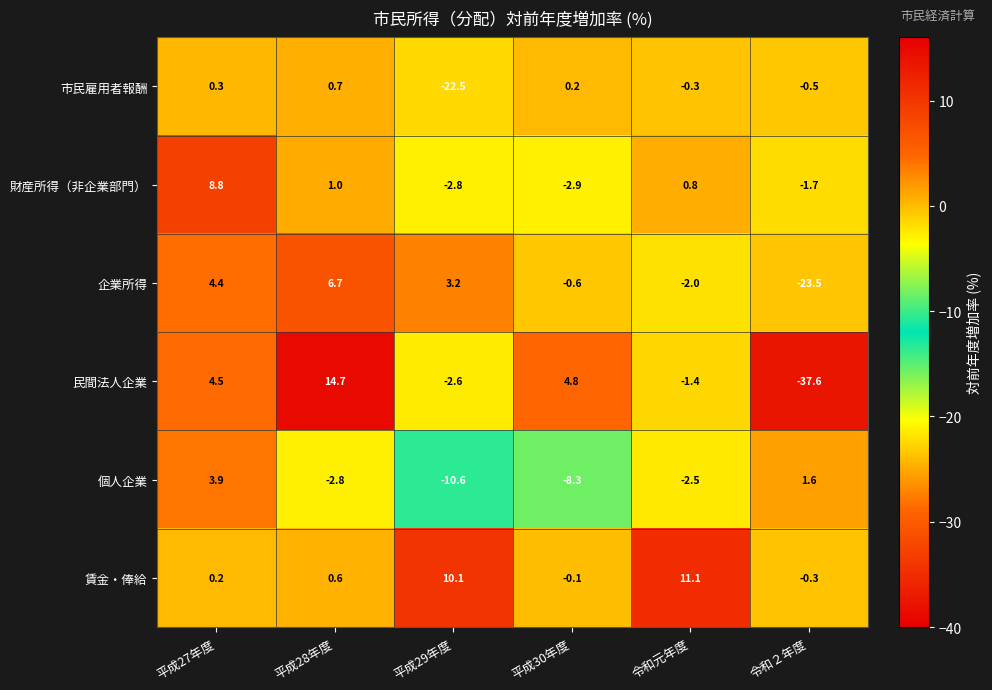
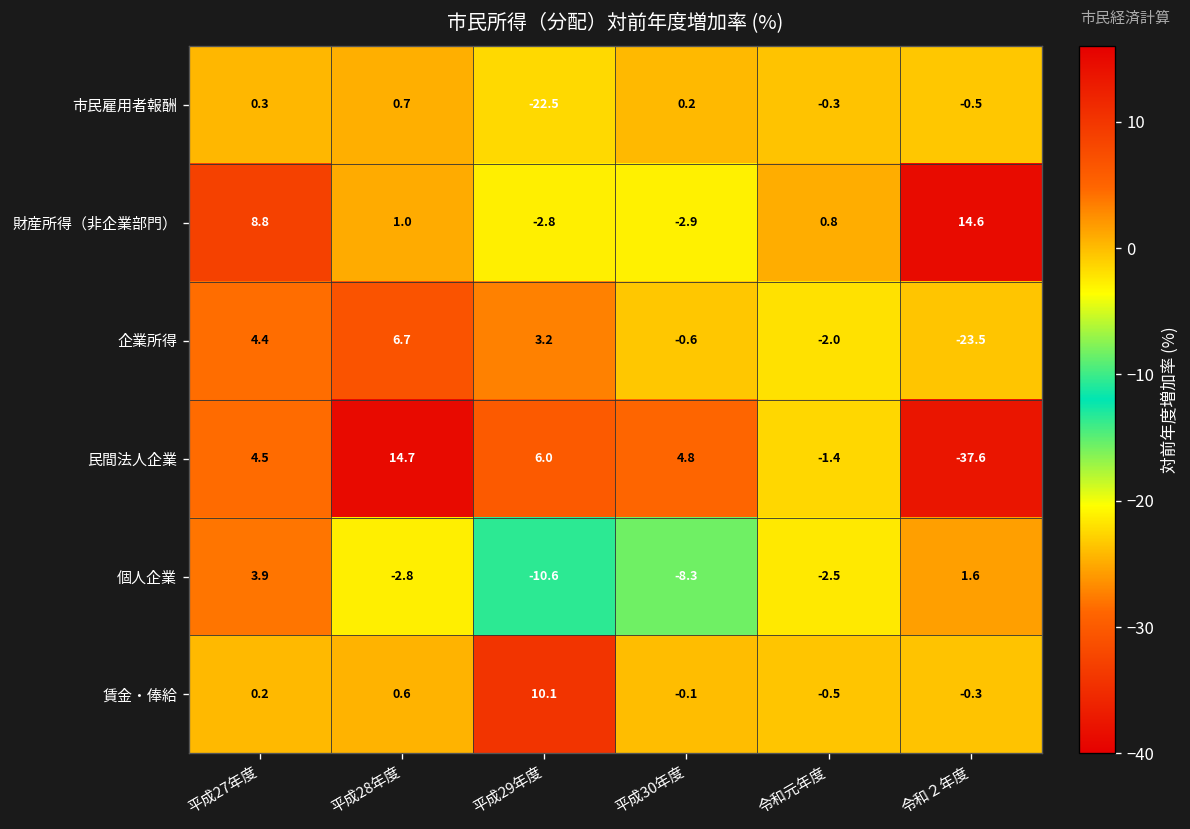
  {
    "市民雇用者報酬": {
      "平成27年度": 0.3,
      "平成28年度": 0.7,
      "平成29年度": -22.5,
      "平成30年度": 0.2,
      "令和元年度": -0.3,
      "令和２年度": -0.5
    },
    "財産所得（非企業部門）": {
      "平成27年度": 8.8,
      "平成28年度": 1.0,
      "平成29年度": -2.8,
      "平成30年度": -2.9,
      "令和元年度": 0.8,
-     "令和２年度": -1.7
+     "令和２年度": 14.6
    },
    "企業所得": {
      "平成27年度": 4.4,
      "平成28年度": 6.7,
      "平成29年度": 3.2,
      "平成30年度": -0.6,
      "令和元年度": -2.0,
      "令和２年度": -23.5
    },
    "民間法人企業": {
      "平成27年度": 4.5,
      "平成28年度": 14.7,
-     "平成29年度": -2.6,
+     "平成29年度": 6.0,
      "平成30年度": 4.8,
      "令和元年度": -1.4,
      "令和２年度": -37.6
    },
    "個人企業": {
      "平成27年度": 3.9,
      "平成28年度": -2.8,
      "平成29年度": -10.6,
      "平成30年度": -8.3,
      "令和元年度": -2.5,
      "令和２年度": 1.6
    },
    "賃金・俸給": {
      "平成27年度": 0.2,
      "平成28年度": 0.6,
      "平成29年度": 10.1,
      "平成30年度": -0.1,
-     "令和元年度": 11.1,
+     "令和元年度": -0.5,
      "令和２年度": -0.3
    }
  }
